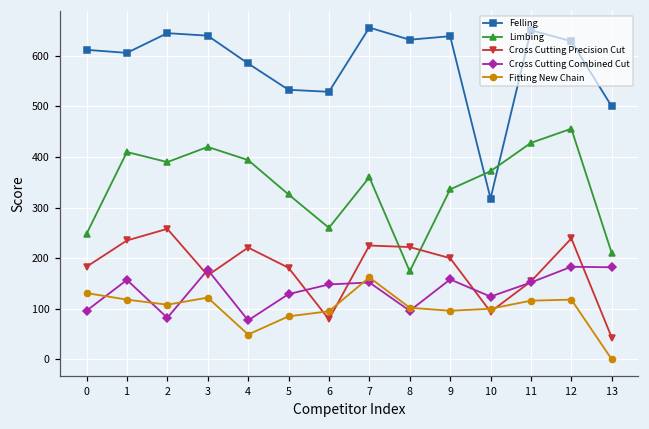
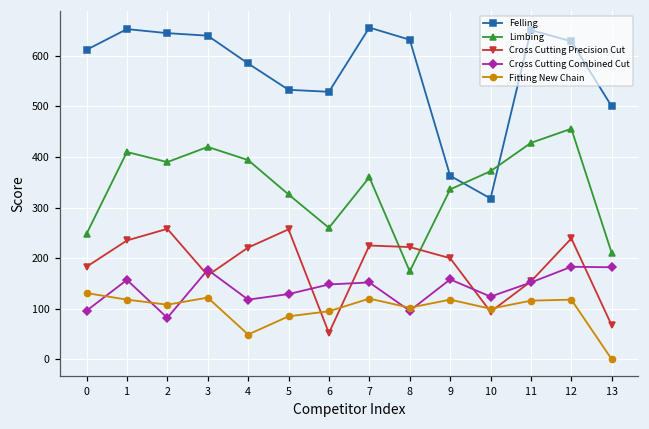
  {
    "Felling": {
      "0": 610,
-     "1": 610,
+     "1": 650,
      "2": 650,
      "3": 640,
      "4": 590,
      "5": 530,
      "6": 530,
      "7": 660,
      "8": 630,
-     "9": 640,
+     "9": 360,
      "10": 320,
      "13": 500
    },
    "Limbing": {
      "0": 250,
      "1": 410,
      "2": 390,
      "3": 420,
      "4": 390,
      "5": 330,
      "6": 260,
      "7": 360,
      "8": 170,
      "9": 340,
      "10": 370,
      "11": 430,
      "12": 460,
      "13": 210
    },
    "Cross Cutting Precision Cut": {
      "0": 180,
      "1": 240,
      "2": 260,
      "3": 170,
      "4": 220,
-     "5": 180,
-     "6": 80,
+     "5": 260,
+     "6": 50,
      "7": 230,
      "8": 220,
      "9": 200,
      "10": 90,
      "12": 240,
-     "13": 40
+     "13": 70
    },
    "Cross Cutting Combined Cut": {
      "0": 100,
      "1": 160,
      "2": 80,
      "3": 180,
-     "4": 80,
+     "4": 120,
      "5": 130,
      "6": 150,
      "7": 150,
      "8": 100,
      "9": 160,
      "10": 120,
      "12": 180,
      "13": 180
    },
    "Fitting New Chain": {
      "0": 130,
      "1": 120,
      "2": 110,
      "3": 120,
      "4": 50,
      "5": 90,
      "6": 100,
-     "7": 160,
+     "7": 120,
      "8": 100,
-     "9": 100,
+     "9": 120,
      "10": 100,
      "11": 120,
      "12": 120,
      "13": 0
    }
  }
